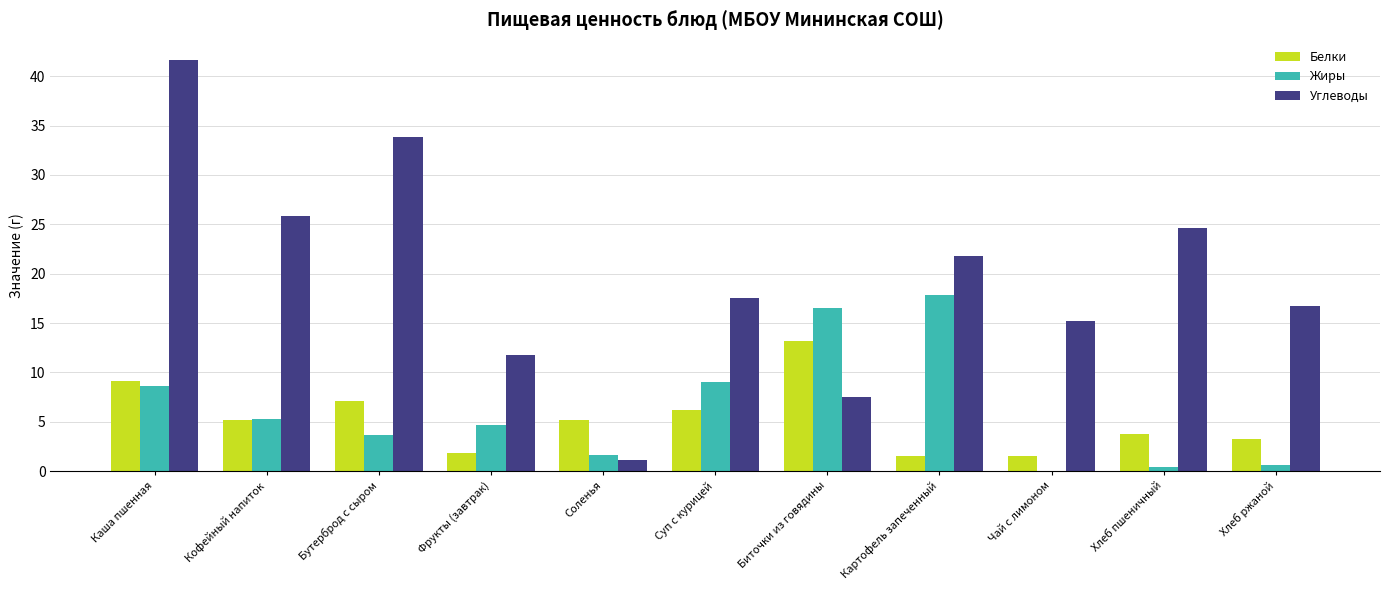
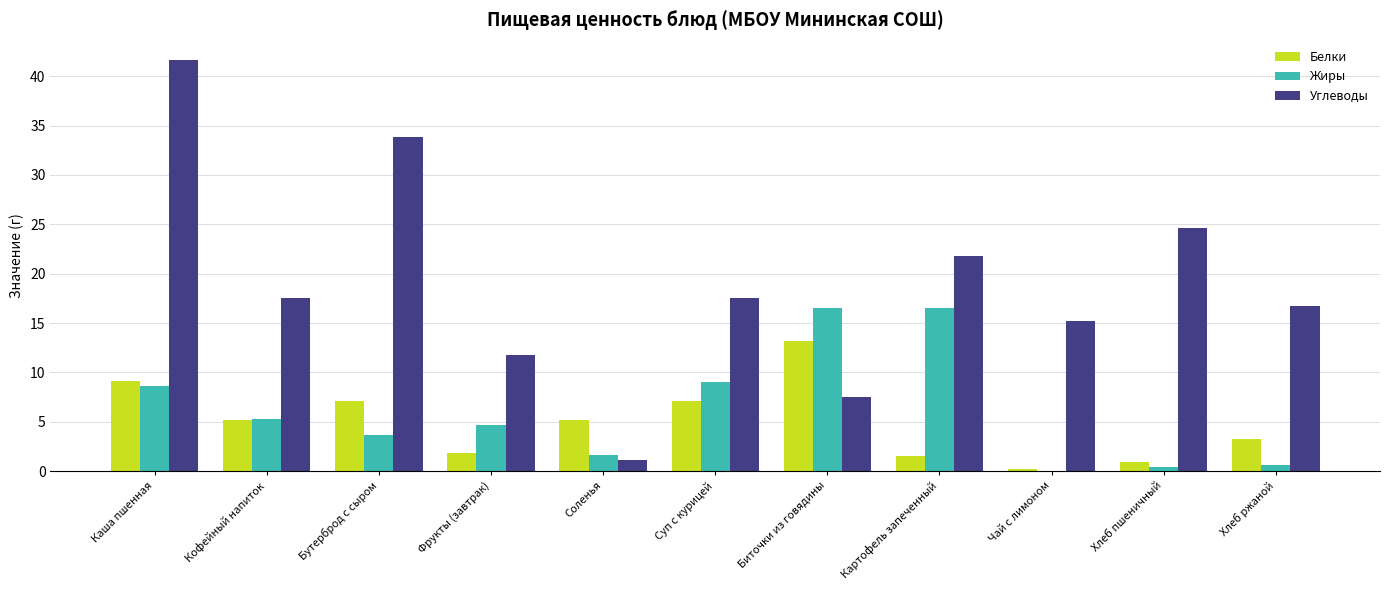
  {
    "Белки": {
      "Каша пшенная": 9,
      "Кофейный напиток": 5,
      "Бутерброд с сыром": 7,
      "Фрукты (завтрак)": 2,
      "Соленья": 5,
-     "Суп с курицей": 6,
+     "Суп с курицей": 7,
      "Биточки из говядины": 13,
      "Картофель запеченный": 2,
-     "Чай с лимоном": 2,
-     "Хлеб пшеничный": 4,
+     "Чай с лимоном": 0,
+     "Хлеб пшеничный": 1,
      "Хлеб ржаной": 3
    },
    "Жиры": {
      "Каша пшенная": 9,
      "Кофейный напиток": 5,
      "Бутерброд с сыром": 4,
      "Фрукты (завтрак)": 5,
      "Соленья": 2,
      "Суп с курицей": 9,
      "Биточки из говядины": 17,
-     "Картофель запеченный": 18,
+     "Картофель запеченный": 17,
      "Хлеб пшеничный": 0,
      "Хлеб ржаной": 1
    },
    "Углеводы": {
      "Каша пшенная": 42,
-     "Кофейный напиток": 26,
+     "Кофейный напиток": 18,
      "Бутерброд с сыром": 34,
      "Фрукты (завтрак)": 12,
      "Соленья": 1,
      "Суп с курицей": 18,
      "Биточки из говядины": 8,
      "Картофель запеченный": 22,
      "Чай с лимоном": 15,
      "Хлеб пшеничный": 25,
      "Хлеб ржаной": 17
    }
  }
